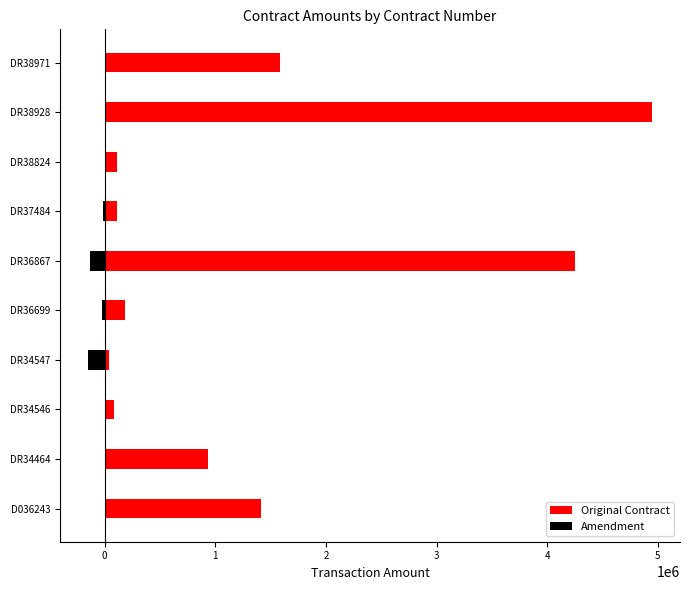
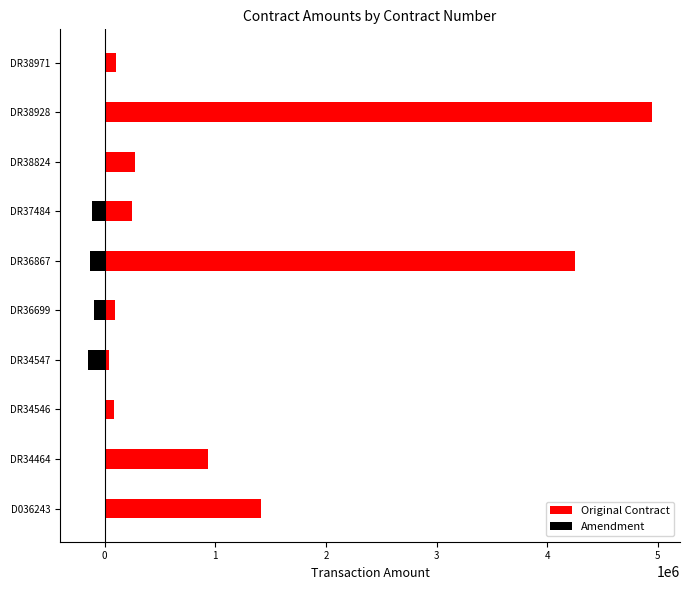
  {
    "Original Contract": {
-     "DR38971": 1580000,
+     "DR38971": 100000,
      "DR38928": 4950000,
-     "DR38824": 110000,
-     "DR37484": 110000,
+     "DR38824": 270000,
+     "DR37484": 250000,
      "DR36867": 4250000,
-     "DR36699": 180000,
+     "DR36699": 100000,
      "DR34547": 40000,
      "DR34546": 90000,
      "DR34464": 930000,
      "D036243": 1420000
    },
    "Amendment": {
      "DR38971": 0,
      "DR38928": 0,
      "DR38824": 0,
-     "DR37484": -20000,
+     "DR37484": -120000,
      "DR36867": -130000,
-     "DR36699": -20000,
+     "DR36699": -100000,
      "DR34547": -150000,
      "DR34546": 0,
      "DR34464": 0,
      "D036243": 0
    }
  }
